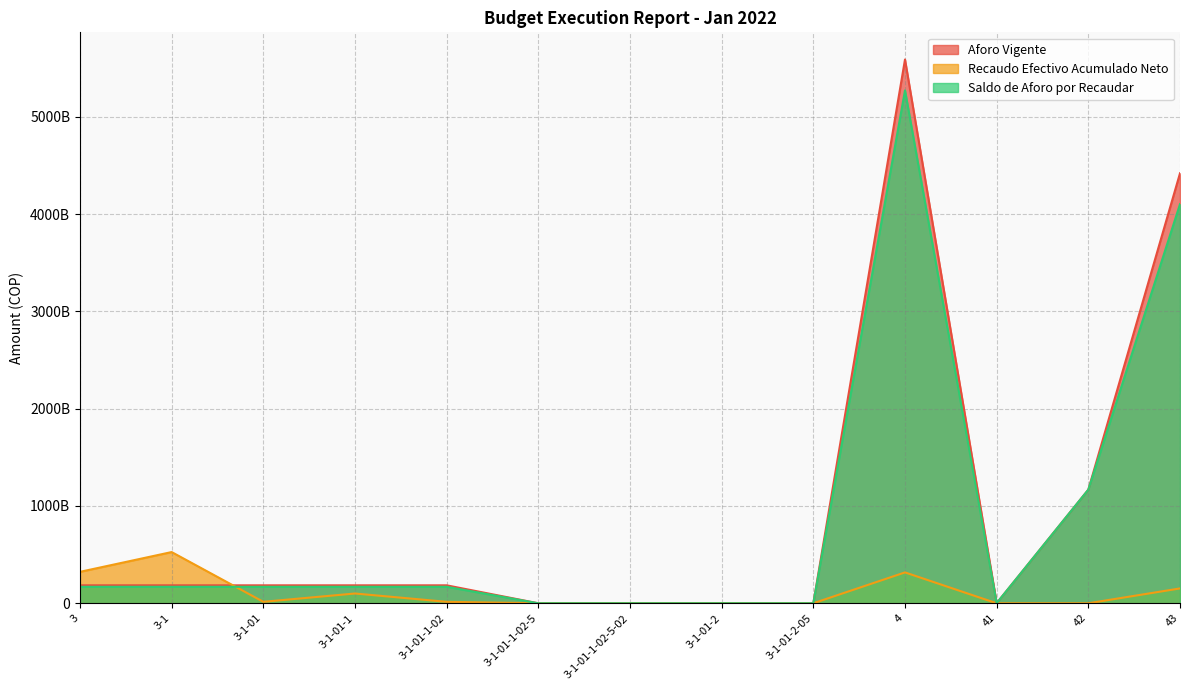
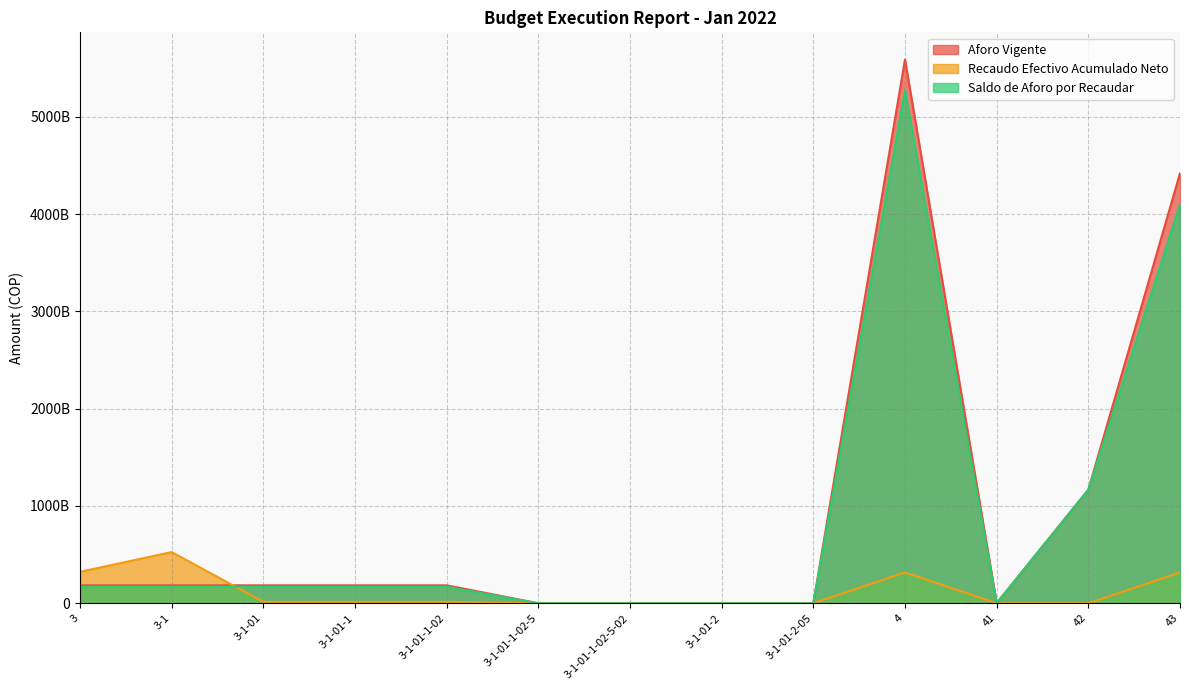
  {
    "Aforo Vigente": {
      "4": 5600000000000,
      "43": 4400000000000
    },
    "Recaudo Efectivo Acumulado Neto": {
      "3": 300000000000,
      "3-1": 500000000000,
      "3-1-01": 0,
-     "3-1-01-1": 100000000000,
+     "3-1-01-1": 0,
      "3-1-01-1-02": 0,
      "4": 300000000000,
      "42": 0,
-     "43": 200000000000
+     "43": 300000000000
    },
    "Saldo de Aforo por Recaudar": {
      "4": 5300000000000,
      "43": 4100000000000
    }
  }
